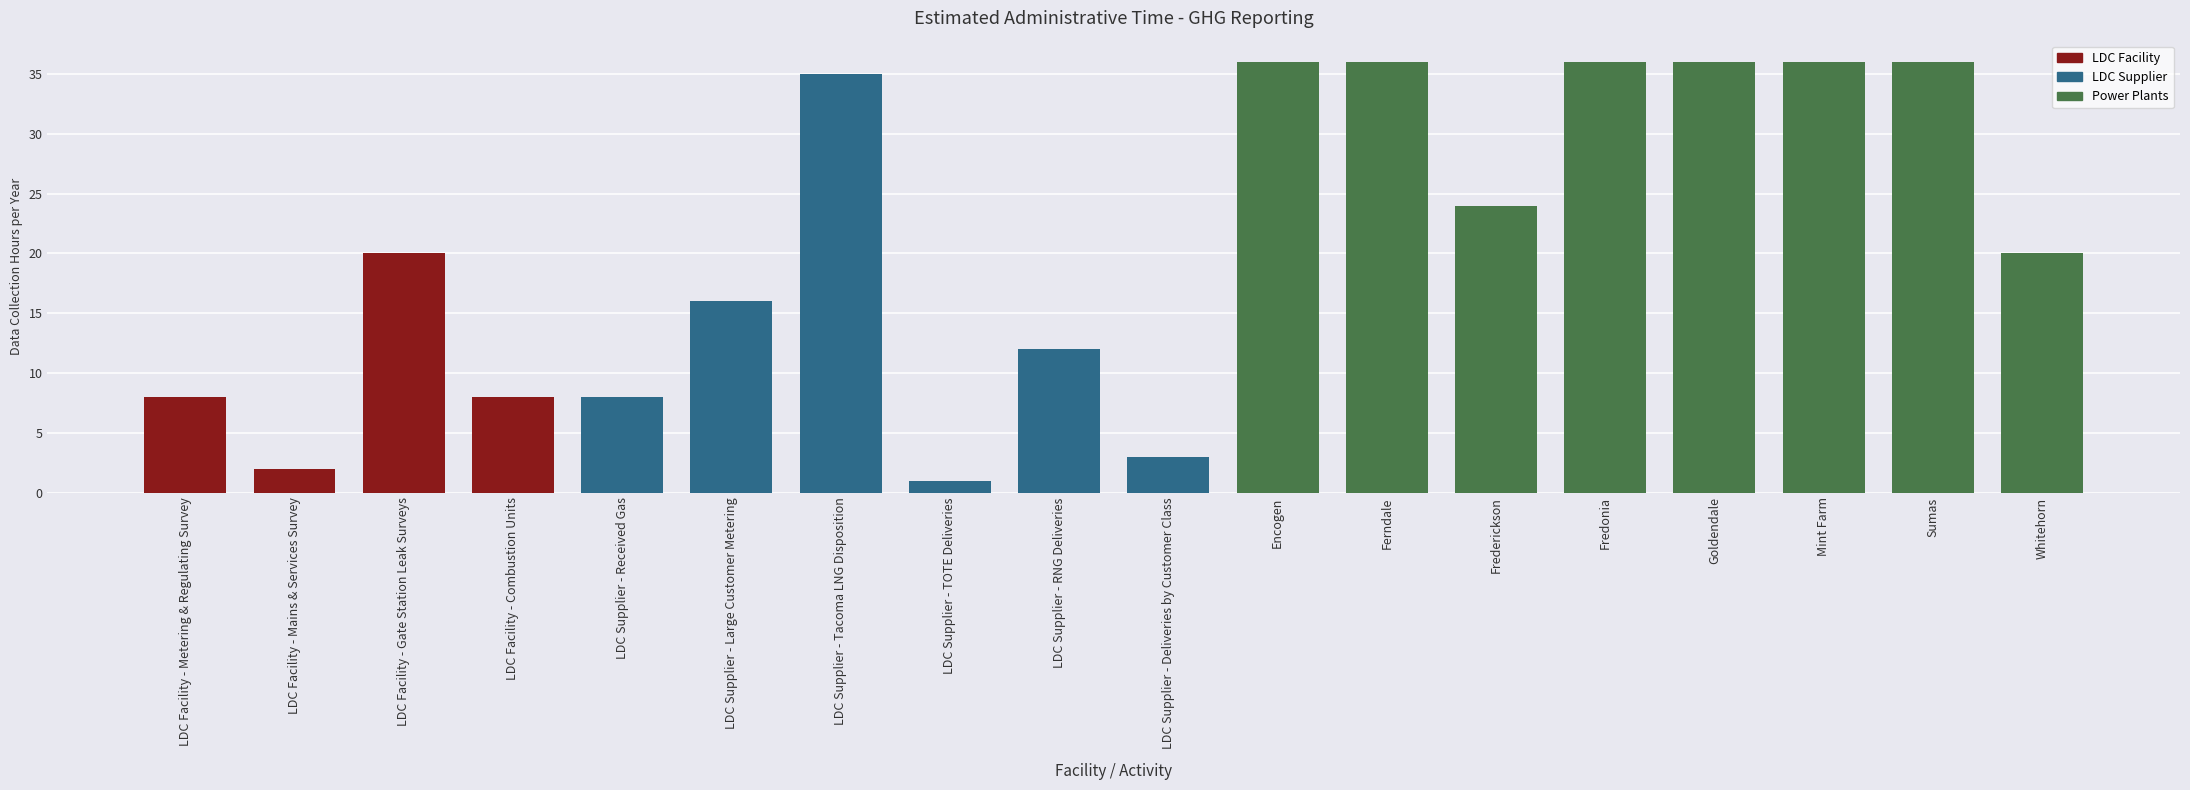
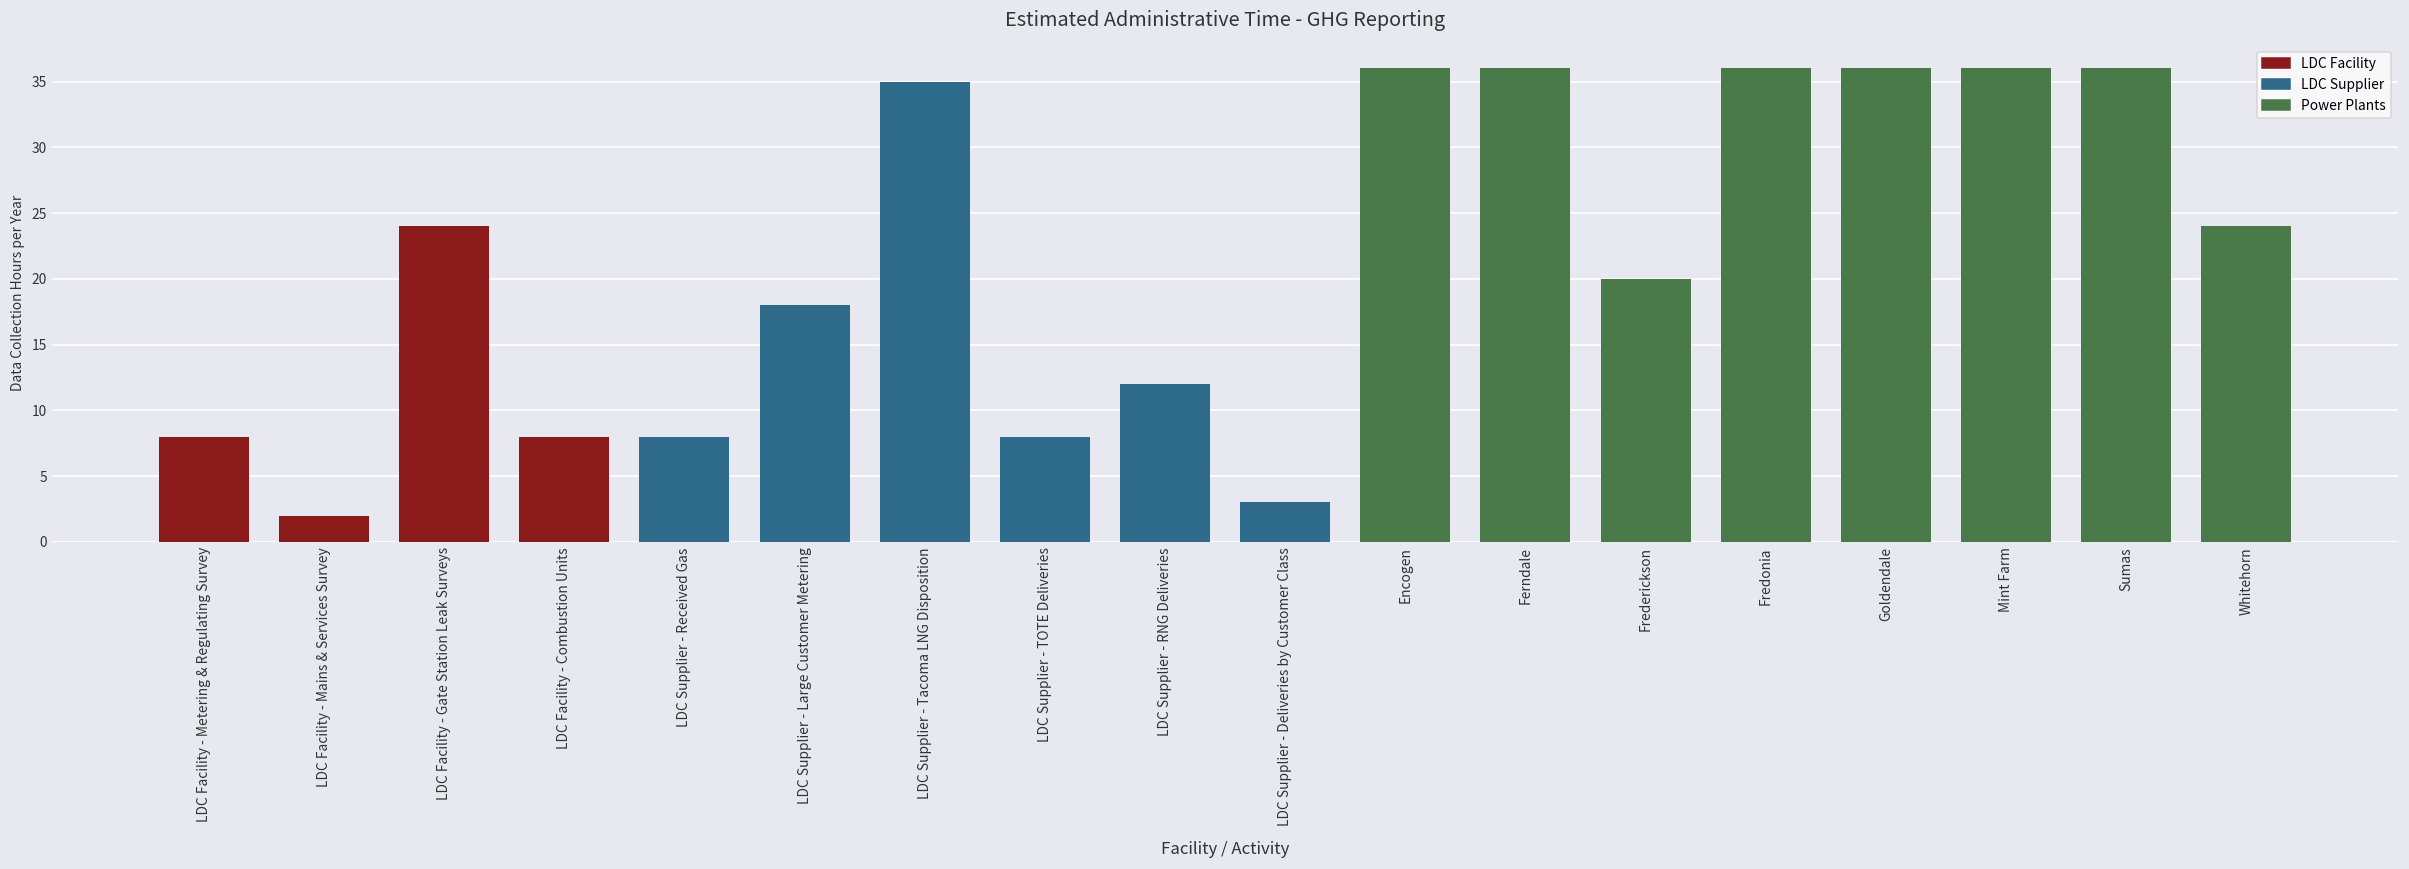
  {
    "LDC Facility - Metering & Regulating Survey": 8,
    "LDC Facility - Mains & Services Survey": 2,
-   "LDC Facility - Gate Station Leak Surveys": 20,
+   "LDC Facility - Gate Station Leak Surveys": 24,
    "LDC Facility - Combustion Units": 8,
    "LDC Supplier - Received Gas": 8,
-   "LDC Supplier - Large Customer Metering": 16,
+   "LDC Supplier - Large Customer Metering": 18,
    "LDC Supplier - Tacoma LNG Disposition": 35,
-   "LDC Supplier - TOTE Deliveries": 1,
+   "LDC Supplier - TOTE Deliveries": 8,
    "LDC Supplier - RNG Deliveries": 12,
    "LDC Supplier - Deliveries by Customer Class": 3,
    "Encogen": 36,
    "Ferndale": 36,
-   "Frederickson": 24,
+   "Frederickson": 20,
    "Fredonia": 36,
    "Goldendale": 36,
    "Mint Farm": 36,
    "Sumas": 36,
-   "Whitehorn": 20
+   "Whitehorn": 24
  }
